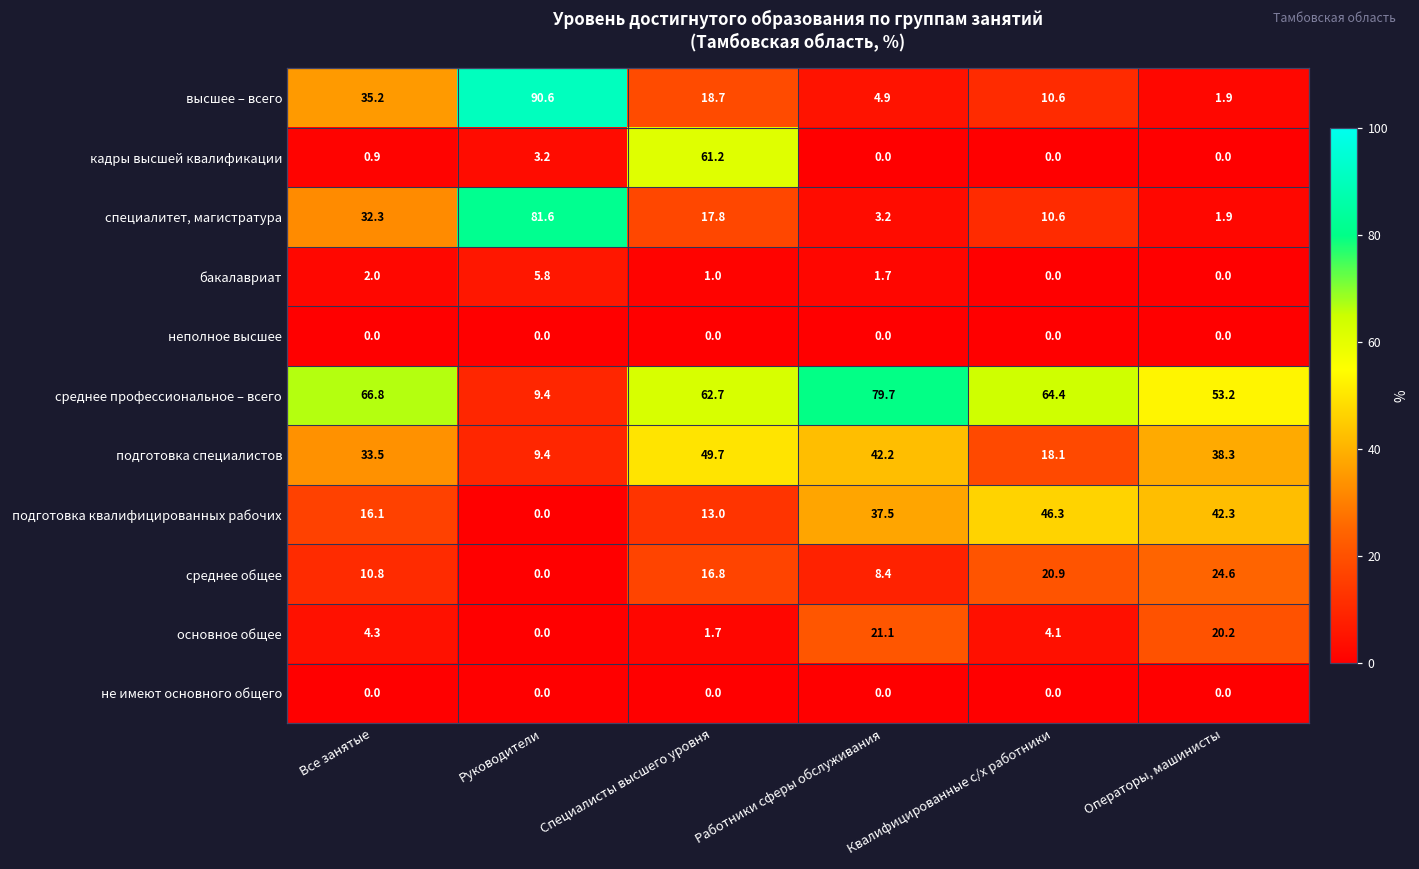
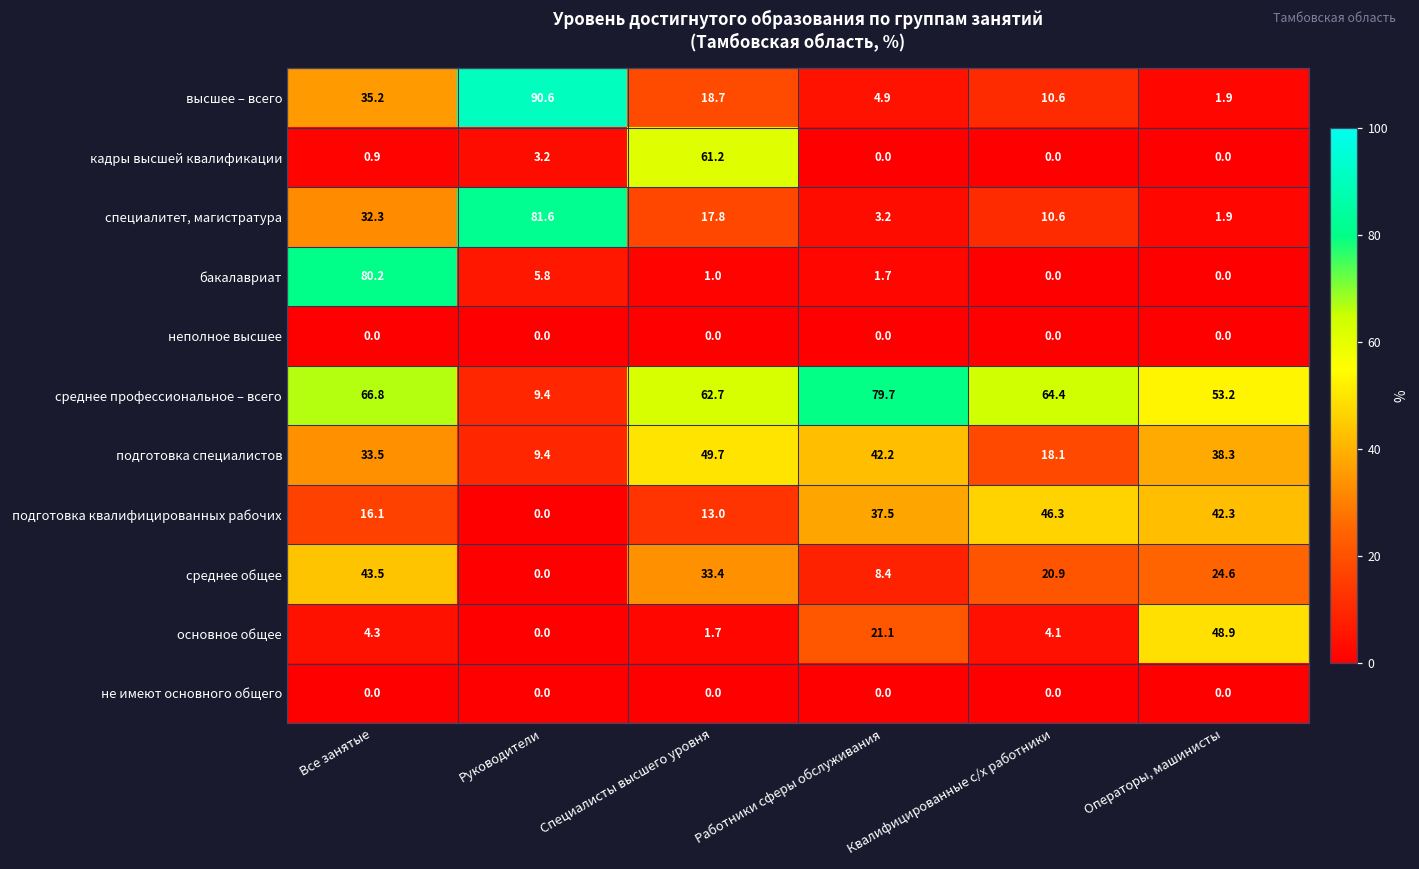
  {
    "высшее – всего": {
      "Все занятые": 35.2,
      "Руководители": 90.6,
      "Специалисты высшего уровня": 18.7,
      "Работники сферы обслуживания": 4.9,
      "Квалифицированные с/х работники": 10.6,
      "Операторы, машинисты": 1.9
    },
    "кадры высшей квалификации": {
      "Все занятые": 0.9,
      "Руководители": 3.2,
      "Специалисты высшего уровня": 61.2,
      "Работники сферы обслуживания": 0.0,
      "Квалифицированные с/х работники": 0.0,
      "Операторы, машинисты": 0.0
    },
    "специалитет, магистратура": {
      "Все занятые": 32.3,
      "Руководители": 81.6,
      "Специалисты высшего уровня": 17.8,
      "Работники сферы обслуживания": 3.2,
      "Квалифицированные с/х работники": 10.6,
      "Операторы, машинисты": 1.9
    },
    "бакалавриат": {
-     "Все занятые": 2.0,
+     "Все занятые": 80.2,
      "Руководители": 5.8,
      "Специалисты высшего уровня": 1.0,
      "Работники сферы обслуживания": 1.7,
      "Квалифицированные с/х работники": 0.0,
      "Операторы, машинисты": 0.0
    },
    "неполное высшее": {
      "Все занятые": 0.0,
      "Руководители": 0.0,
      "Специалисты высшего уровня": 0.0,
      "Работники сферы обслуживания": 0.0,
      "Квалифицированные с/х работники": 0.0,
      "Операторы, машинисты": 0.0
    },
    "среднее профессиональное – всего": {
      "Все занятые": 66.8,
      "Руководители": 9.4,
      "Специалисты высшего уровня": 62.7,
      "Работники сферы обслуживания": 79.7,
      "Квалифицированные с/х работники": 64.4,
      "Операторы, машинисты": 53.2
    },
    "подготовка специалистов": {
      "Все занятые": 33.5,
      "Руководители": 9.4,
      "Специалисты высшего уровня": 49.7,
      "Работники сферы обслуживания": 42.2,
      "Квалифицированные с/х работники": 18.1,
      "Операторы, машинисты": 38.3
    },
    "подготовка квалифицированных рабочих": {
      "Все занятые": 16.1,
      "Руководители": 0.0,
      "Специалисты высшего уровня": 13.0,
      "Работники сферы обслуживания": 37.5,
      "Квалифицированные с/х работники": 46.3,
      "Операторы, машинисты": 42.3
    },
    "среднее общее": {
-     "Все занятые": 10.8,
+     "Все занятые": 43.5,
      "Руководители": 0.0,
-     "Специалисты высшего уровня": 16.8,
+     "Специалисты высшего уровня": 33.4,
      "Работники сферы обслуживания": 8.4,
      "Квалифицированные с/х работники": 20.9,
      "Операторы, машинисты": 24.6
    },
    "основное общее": {
      "Все занятые": 4.3,
      "Руководители": 0.0,
      "Специалисты высшего уровня": 1.7,
      "Работники сферы обслуживания": 21.1,
      "Квалифицированные с/х работники": 4.1,
-     "Операторы, машинисты": 20.2
+     "Операторы, машинисты": 48.9
    },
    "не имеют основного общего": {
      "Все занятые": 0.0,
      "Руководители": 0.0,
      "Специалисты высшего уровня": 0.0,
      "Работники сферы обслуживания": 0.0,
      "Квалифицированные с/х работники": 0.0,
      "Операторы, машинисты": 0.0
    }
  }
